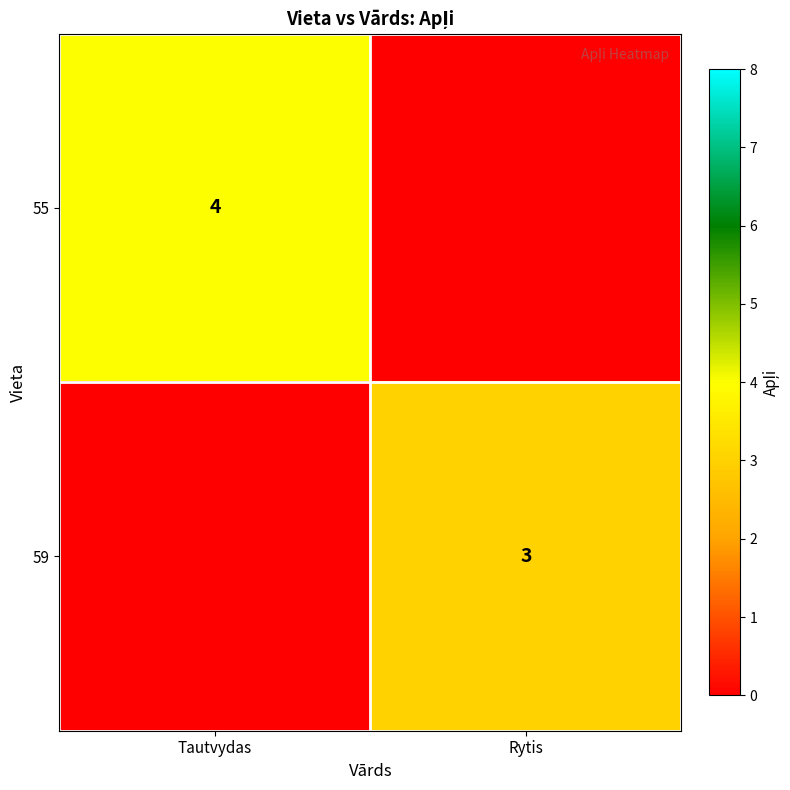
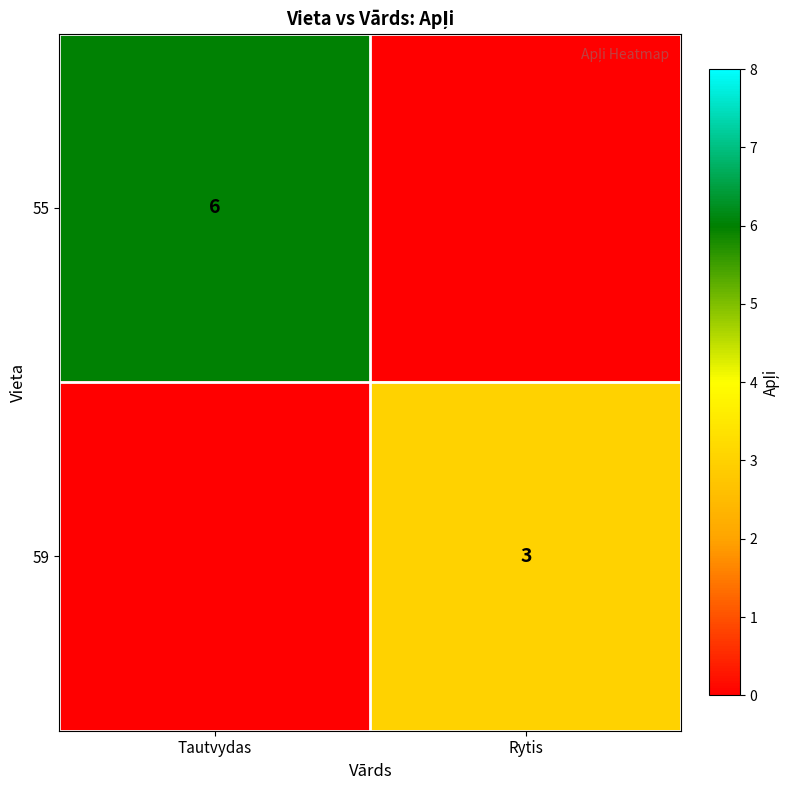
  {
    "55": {
-     "Tautvydas": 4
+     "Tautvydas": 6
    }
  }
